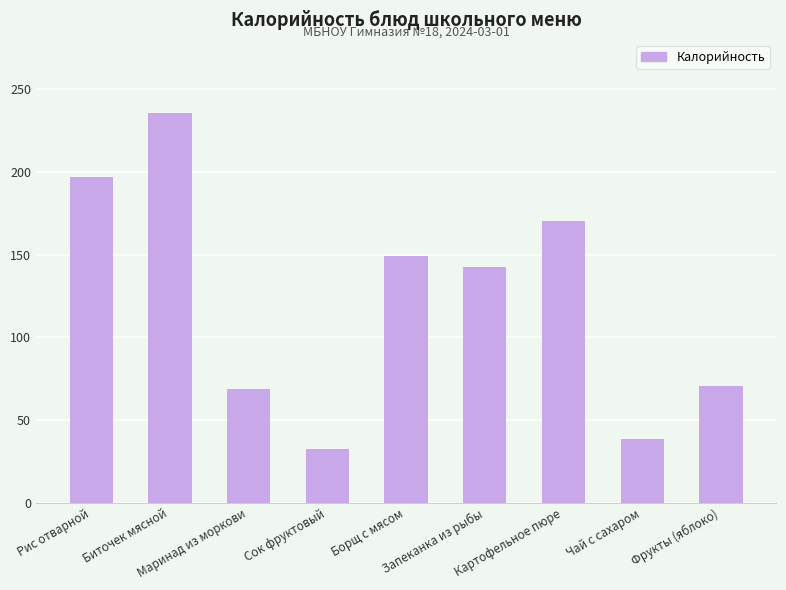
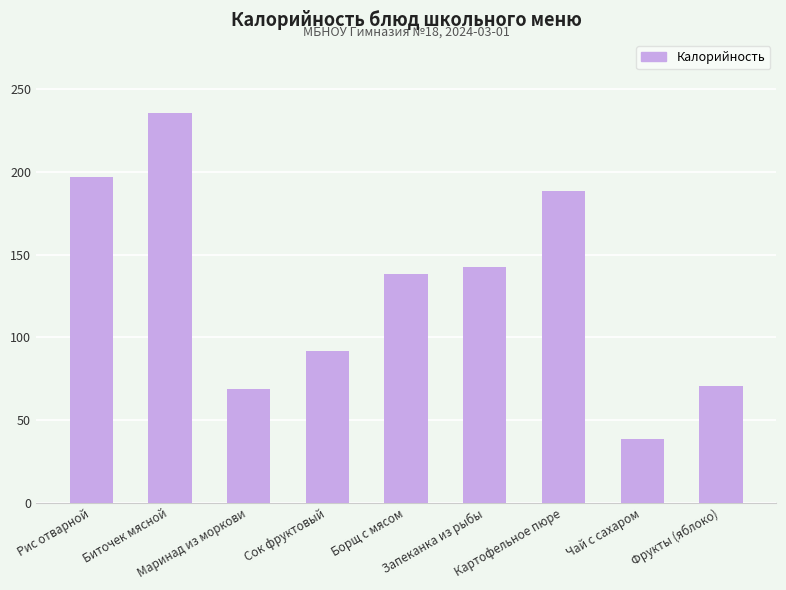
  {
    "Рис отварной": 197,
    "Биточек мясной": 236,
    "Маринад из моркови": 69,
-   "Сок фруктовый": 33,
-   "Борщ с мясом": 149,
+   "Сок фруктовый": 92,
+   "Борщ с мясом": 138,
    "Запеканка из рыбы": 142,
-   "Картофельное пюре": 170,
+   "Картофельное пюре": 188,
    "Чай с сахаром": 38,
    "Фрукты (яблоко)": 71
  }
